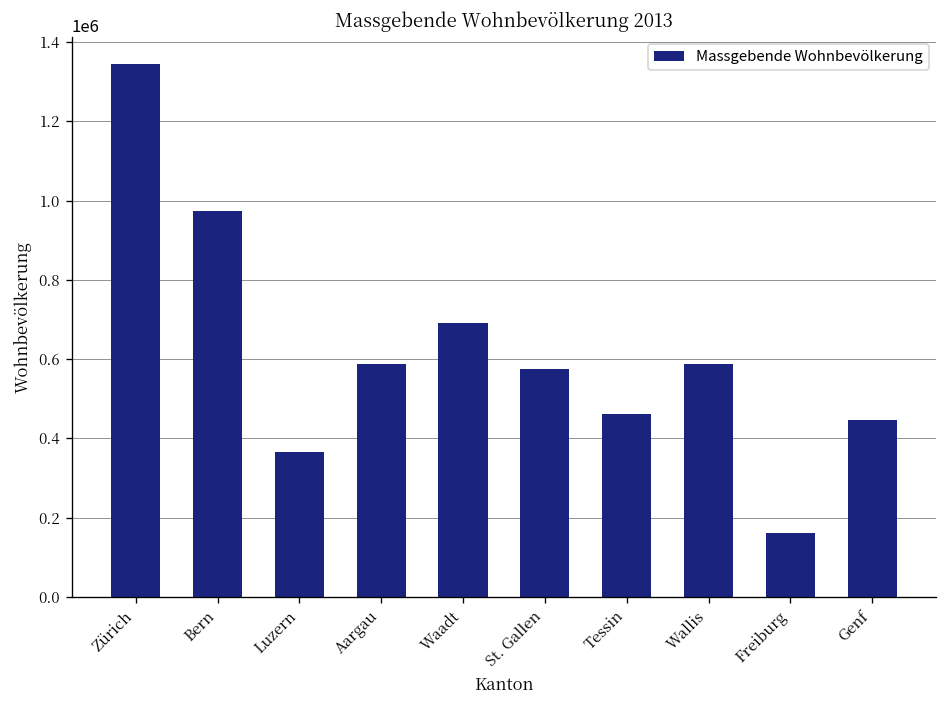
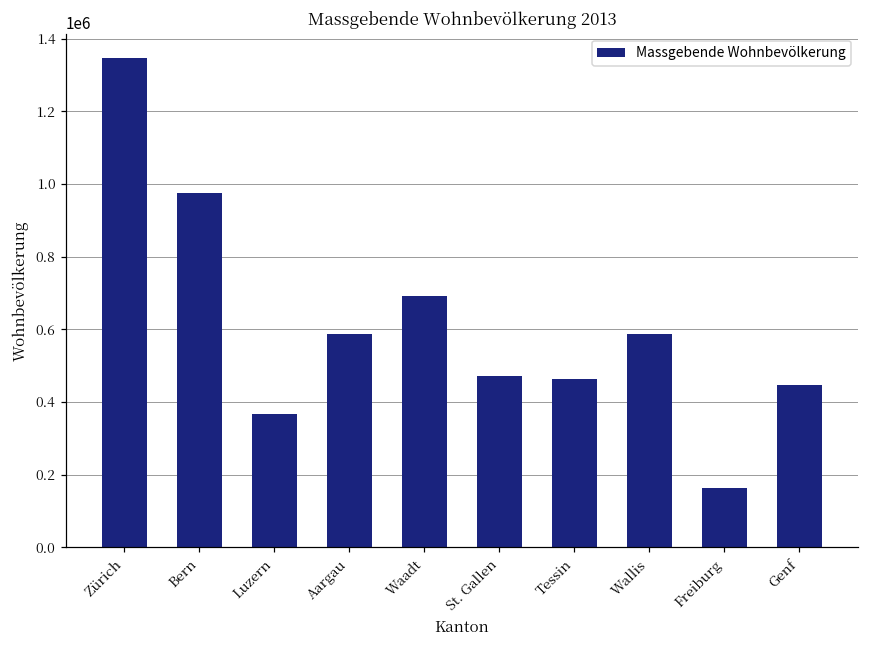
  {
    "Zürich": 1350000,
    "Bern": 970000,
    "Luzern": 370000,
    "Aargau": 590000,
    "Waadt": 690000,
-   "St. Gallen": 570000,
+   "St. Gallen": 470000,
    "Tessin": 460000,
    "Wallis": 590000,
    "Freiburg": 160000,
    "Genf": 450000
  }
